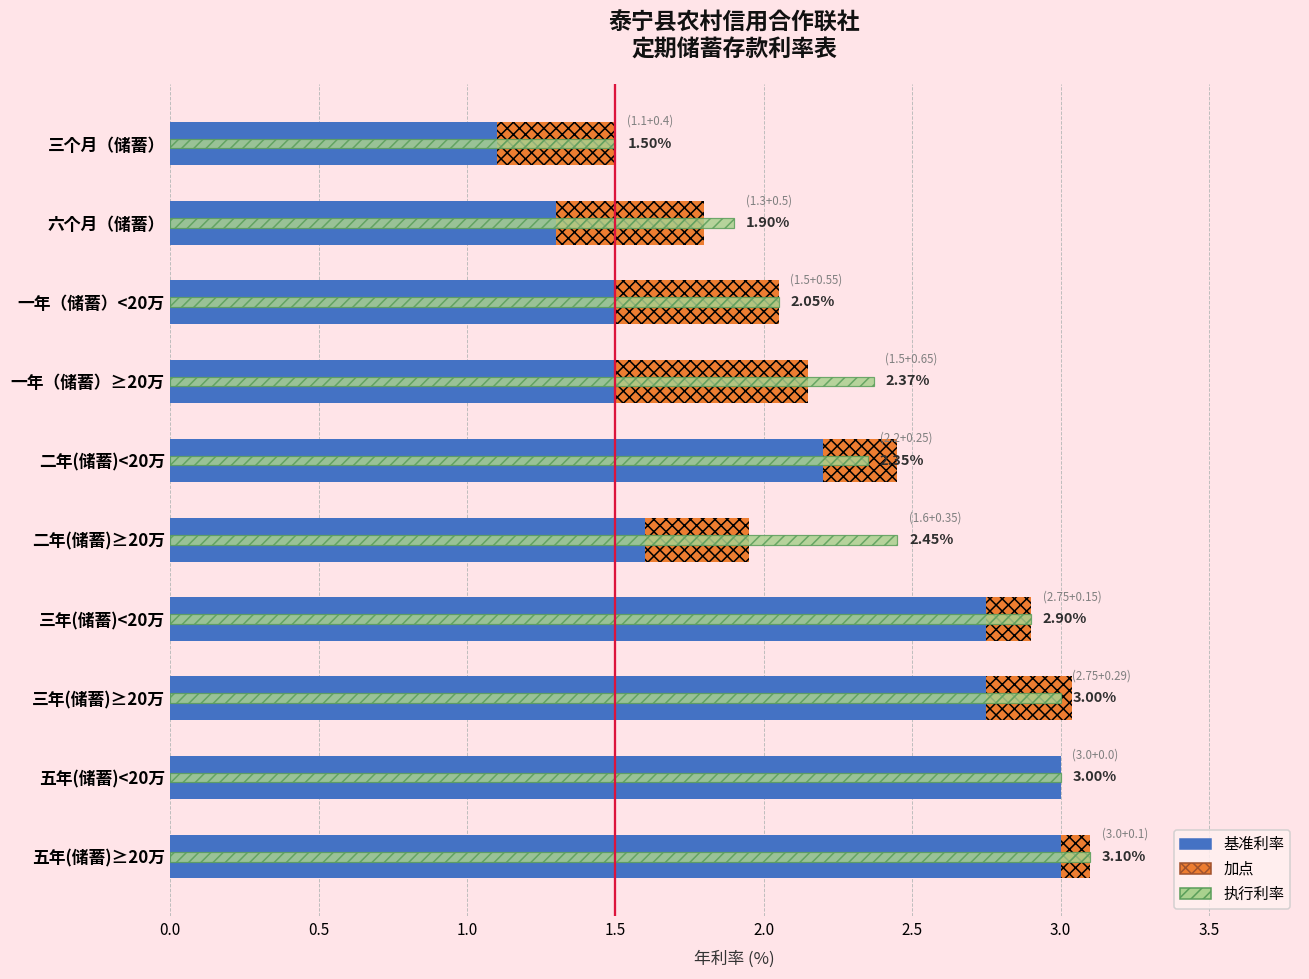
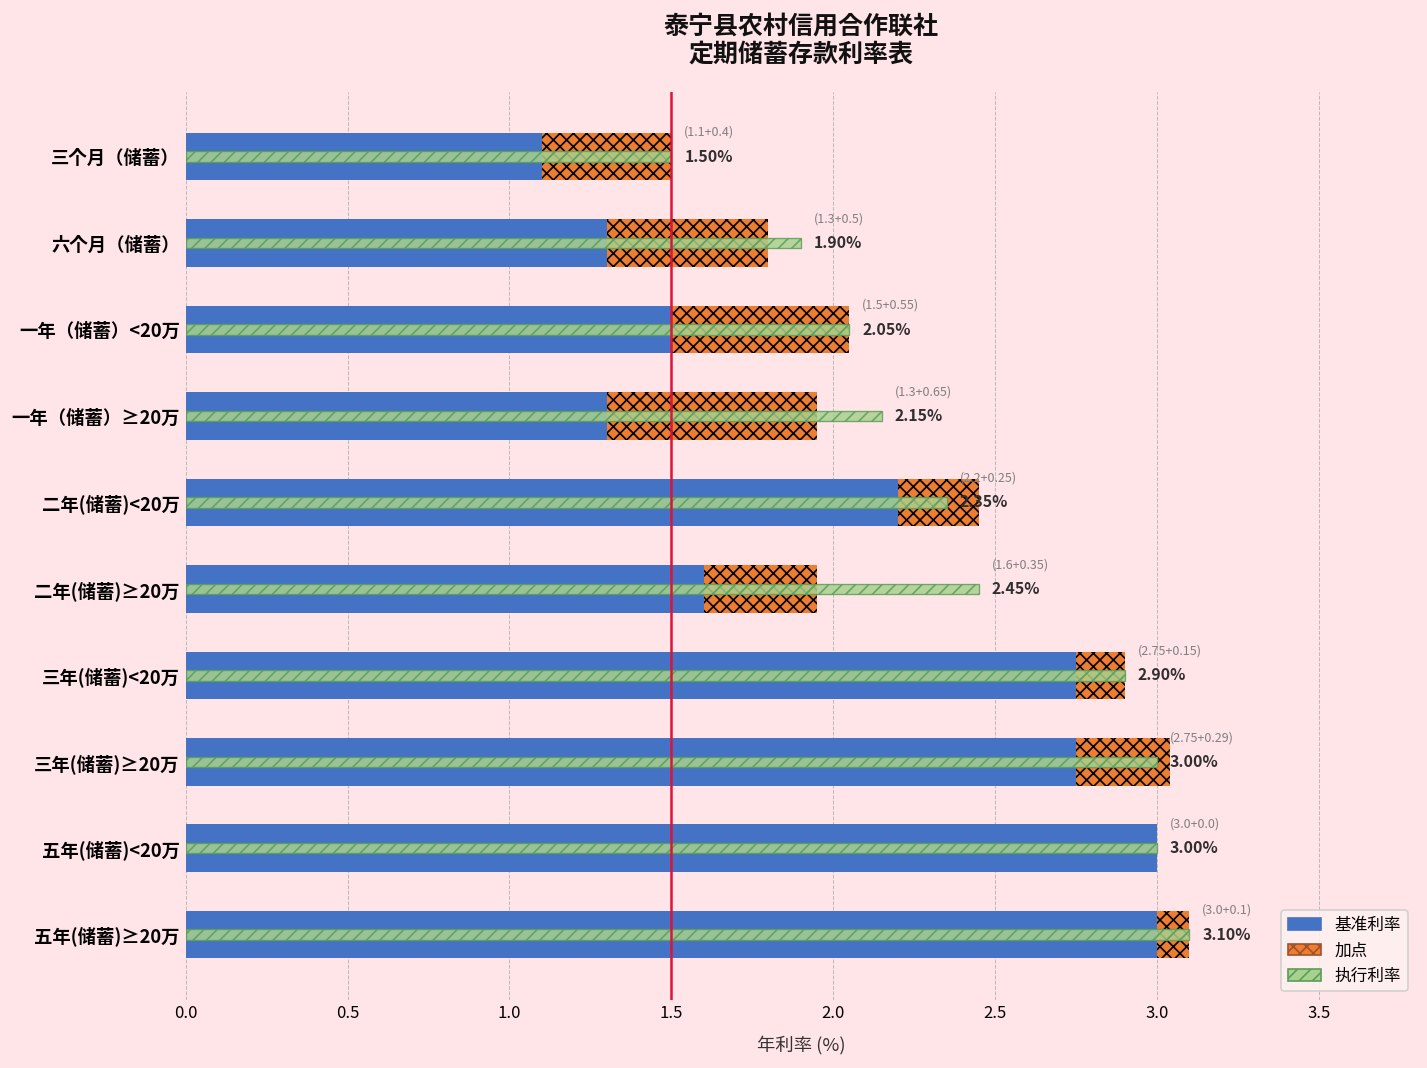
  {
    "基准利率": {
-     "一年（储蓄）≥20万": "(1.5+0.65)",
+     "一年（储蓄）≥20万": "(1.3+0.65)",
      "五年(储蓄)<20万": "3.00%"
    },
    "加点": {
      "三个月（储蓄）": "+0.4",
      "一年（储蓄）<20万": "+0.55",
      "二年(储蓄)<20万": "+0.25",
      "三年(储蓄)<20万": "+0.15",
      "三年(储蓄)≥20万": "+0.29",
      "五年(储蓄)<20万": "+0.0",
      "五年(储蓄)≥20万": "+0.1"
    },
    "执行利率": {
      "三个月（储蓄）": "1.50%",
      "六个月（储蓄）": "1.90%",
      "一年（储蓄）<20万": "2.05%",
-     "一年（储蓄）≥20万": "2.37%",
+     "一年（储蓄）≥20万": "2.15%",
      "二年(储蓄)≥20万": "2.45%",
      "三年(储蓄)<20万": "2.90%",
      "五年(储蓄)<20万": "3.00%",
      "五年(储蓄)≥20万": "3.10%"
    }
  }
